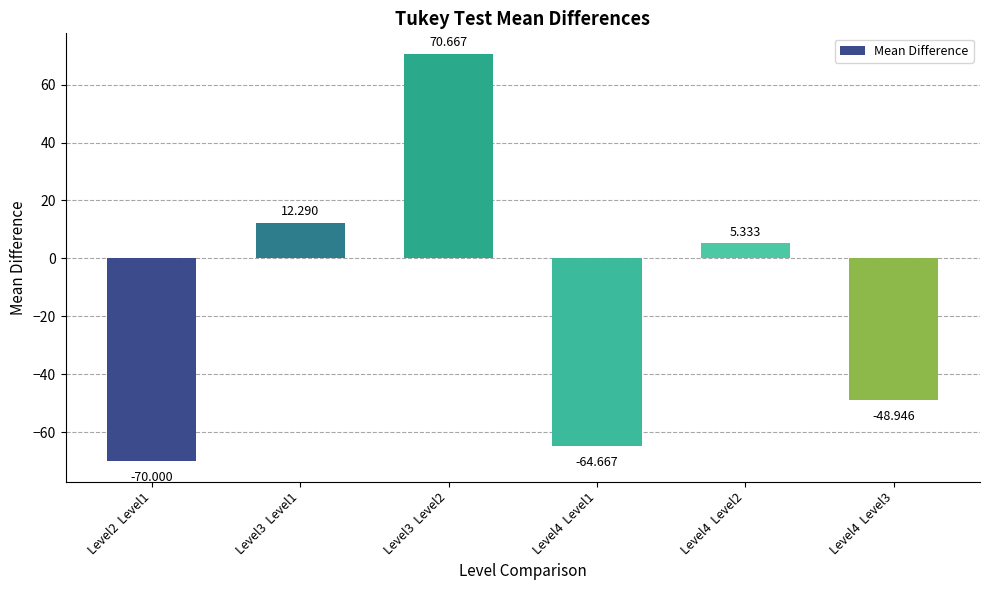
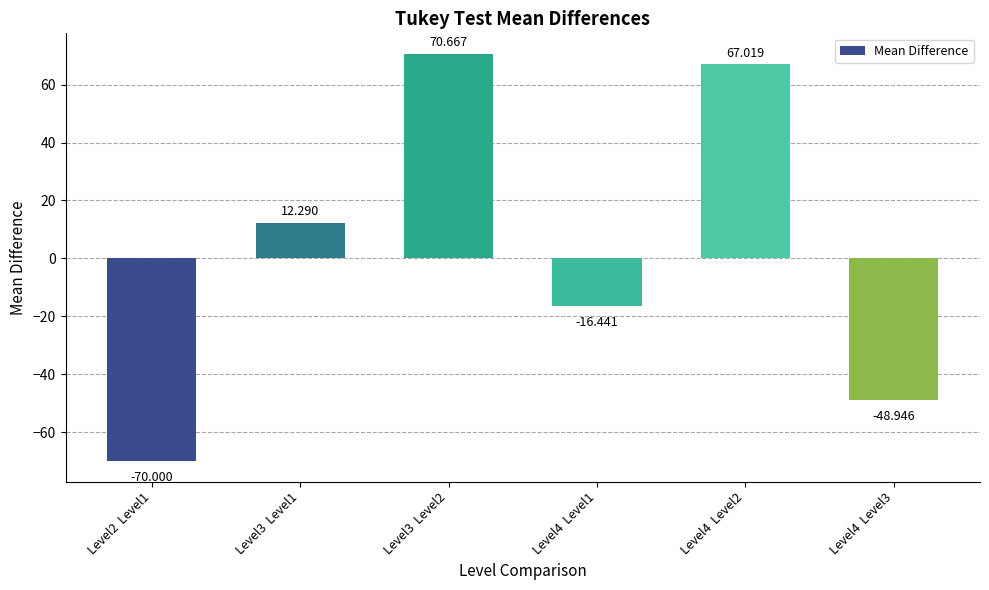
  {
    "Level2 Level1": -70.000,
    "Level3 Level1": 12.290,
    "Level3 Level2": 70.667,
-   "Level4 Level1": -64.667,
-   "Level4 Level2": 5.333,
+   "Level4 Level1": -16.441,
+   "Level4 Level2": 67.019,
    "Level4 Level3": -48.946
  }
